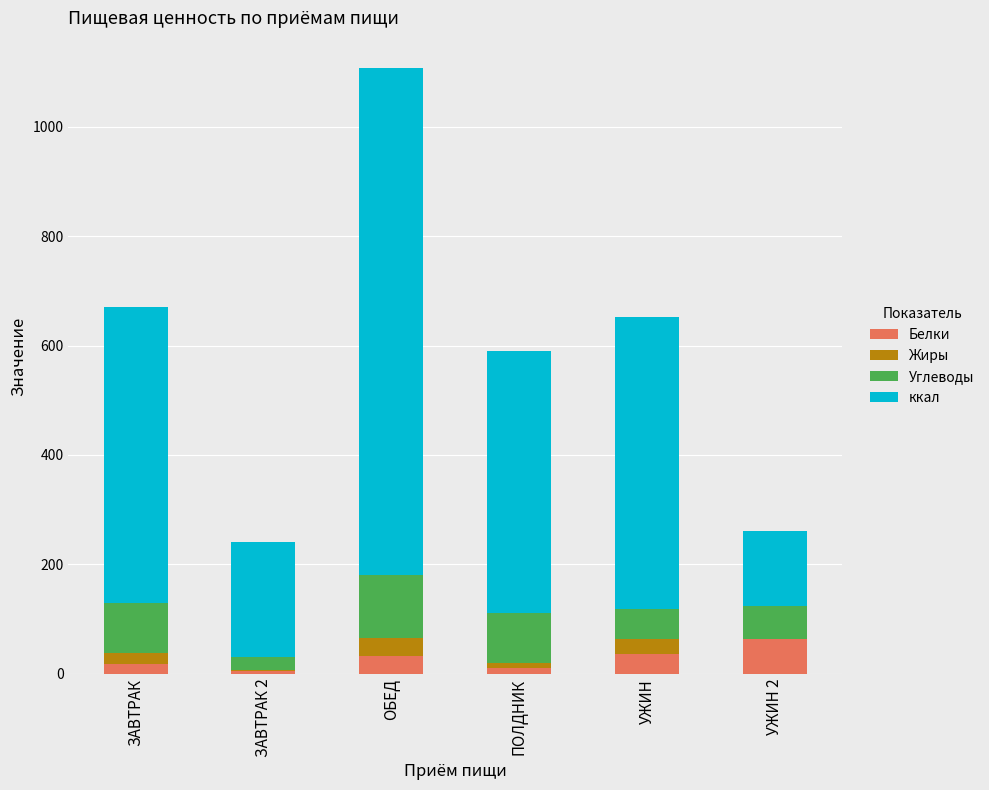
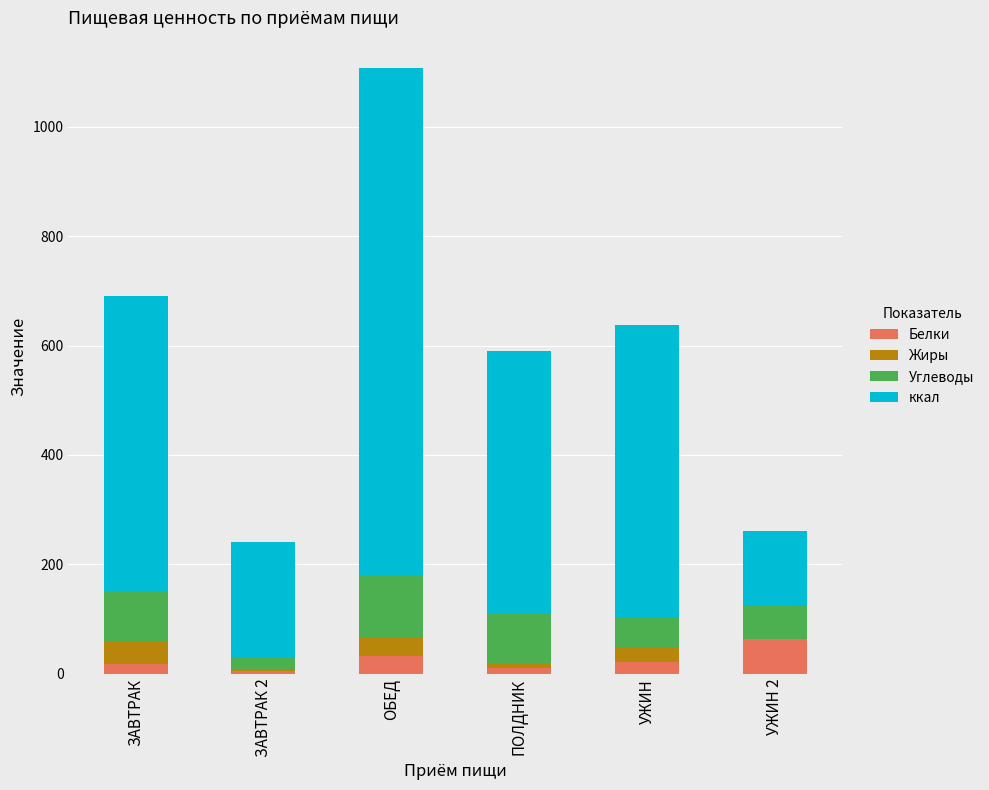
  {
    "Белки": {
      "ЗАВТРАК": 20,
      "ЗАВТРАК 2": 0,
      "ОБЕД": 30,
      "ПОЛДНИК": 10,
-     "УЖИН": 40,
+     "УЖИН": 20,
      "УЖИН 2": 60
    },
    "Жиры": {
-     "ЗАВТРАК": 20,
+     "ЗАВТРАК": 40,
      "ОБЕД": 30,
      "ПОЛДНИК": 10,
      "УЖИН": 30
    },
    "Углеводы": {
      "ЗАВТРАК": 90,
      "ЗАВТРАК 2": 20,
      "ОБЕД": 120,
      "ПОЛДНИК": 90,
      "УЖИН": 50,
      "УЖИН 2": 60
    },
    "ккал": {
      "ЗАВТРАК": 540,
      "ЗАВТРАК 2": 210,
      "ОБЕД": 930,
      "ПОЛДНИК": 480,
      "УЖИН": 530,
      "УЖИН 2": 140
    }
  }
